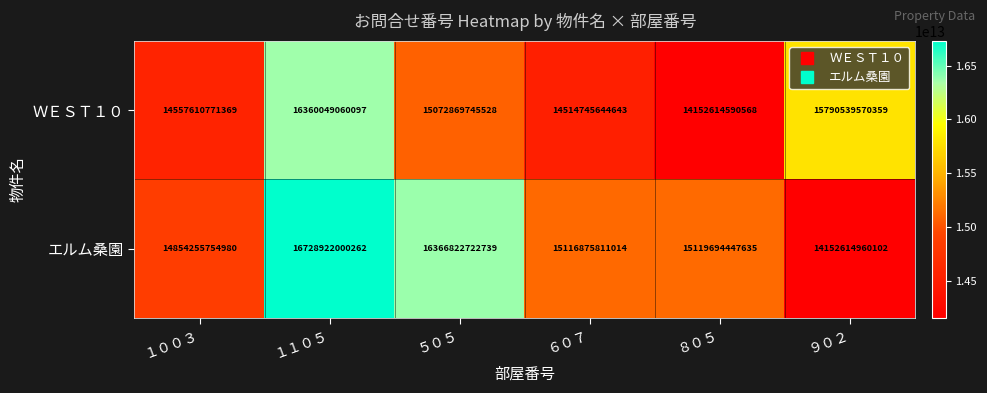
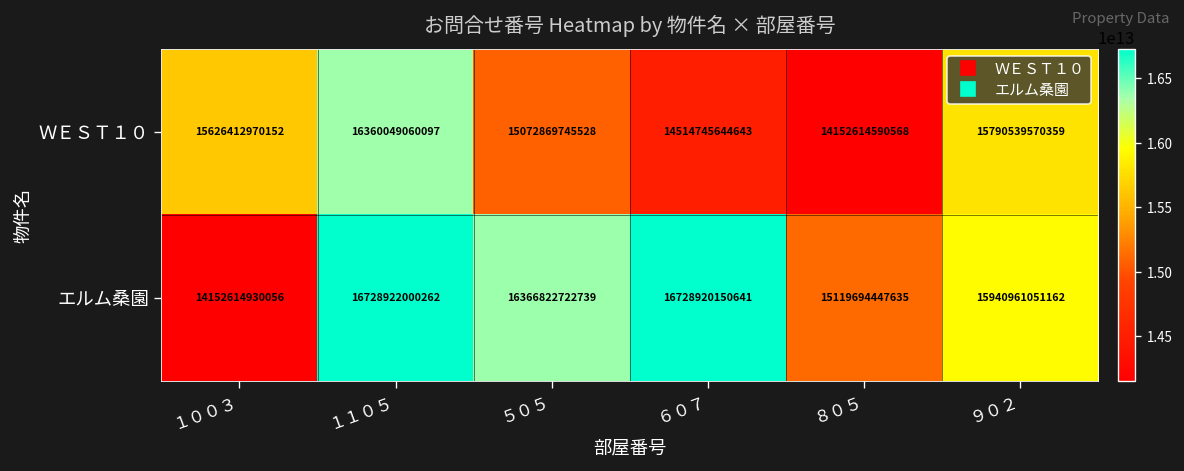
  {
    "ＷＥＳＴ１０": {
-     "１００３": 14557610771369,
+     "１００３": 15626412970152,
      "１１０５": 16360049060097,
      "５０５": 15072869745528,
      "６０７": 14514745644643,
      "８０５": 14152614590568,
      "９０２": 15790539570359
    },
    "エルム桑園": {
-     "１００３": 14854255754980,
+     "１００３": 14152614930056,
      "１１０５": 16728922000262,
      "５０５": 16366822722739,
-     "６０７": 15116875811014,
+     "６０７": 16728920150641,
      "８０５": 15119694447635,
-     "９０２": 14152614960102
+     "９０２": 15940961051162
    }
  }
